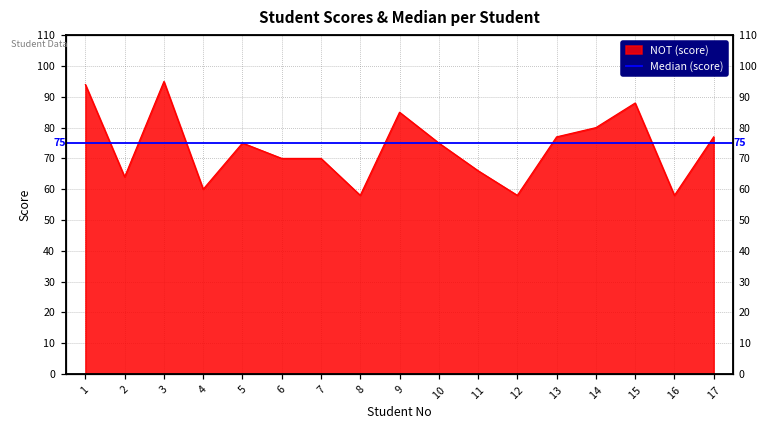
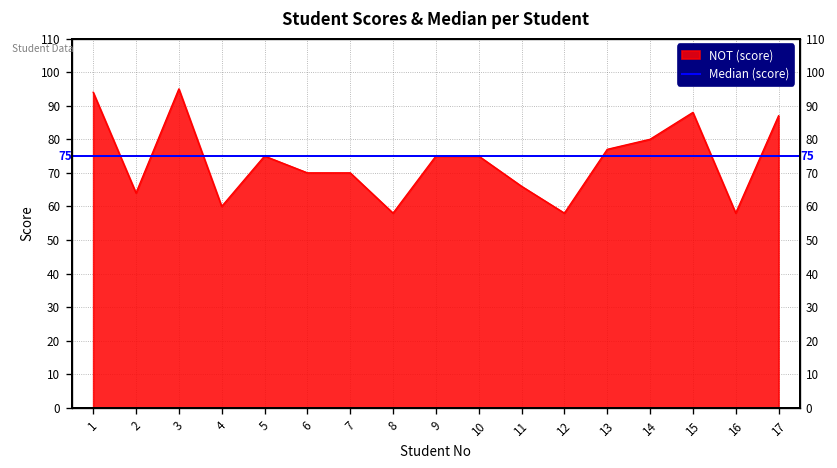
  {
    "1": 94,
    "2": 64,
    "3": 95,
    "4": 60,
    "5": 75,
    "6": 70,
    "7": 70,
    "8": 58,
-   "9": 85,
+   "9": 75,
    "10": 75,
    "11": 66,
    "12": 58,
    "13": 77,
    "14": 80,
    "15": 88,
    "16": 58,
-   "17": 77
+   "17": 87
  }
